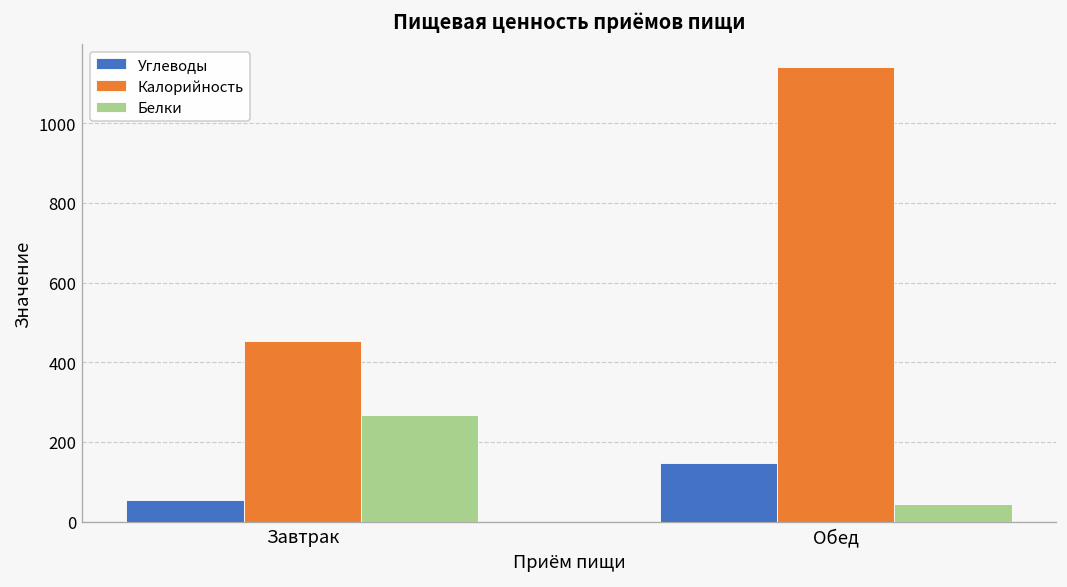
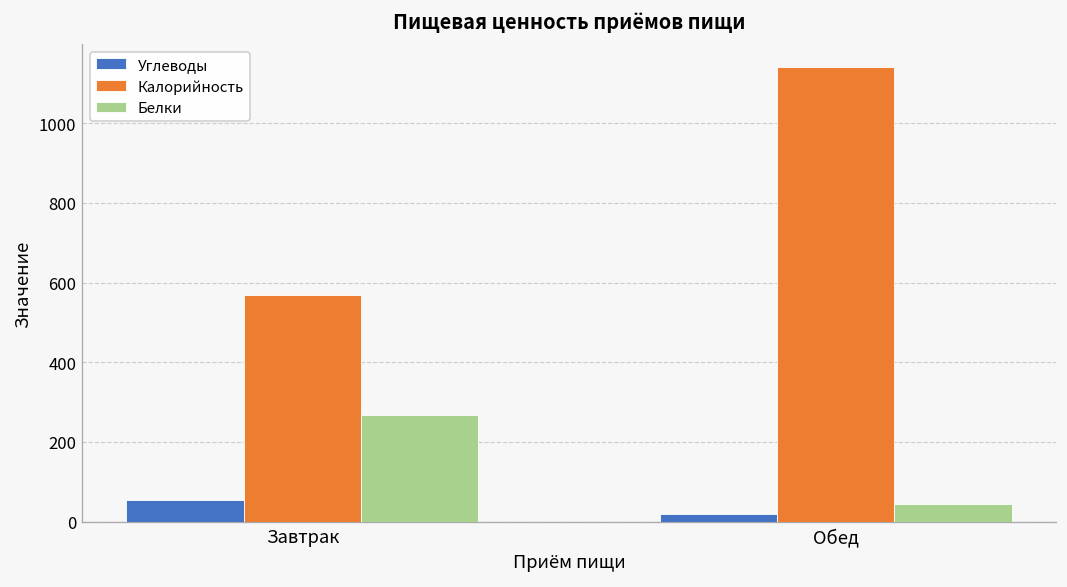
  {
    "Углеводы": {
      "Завтрак": 50,
-     "Обед": 150
+     "Обед": 20
    },
    "Калорийность": {
-     "Завтрак": 450,
+     "Завтрак": 570,
      "Обед": 1140
    },
    "Белки": {
      "Завтрак": 270,
      "Обед": 40
    }
  }
